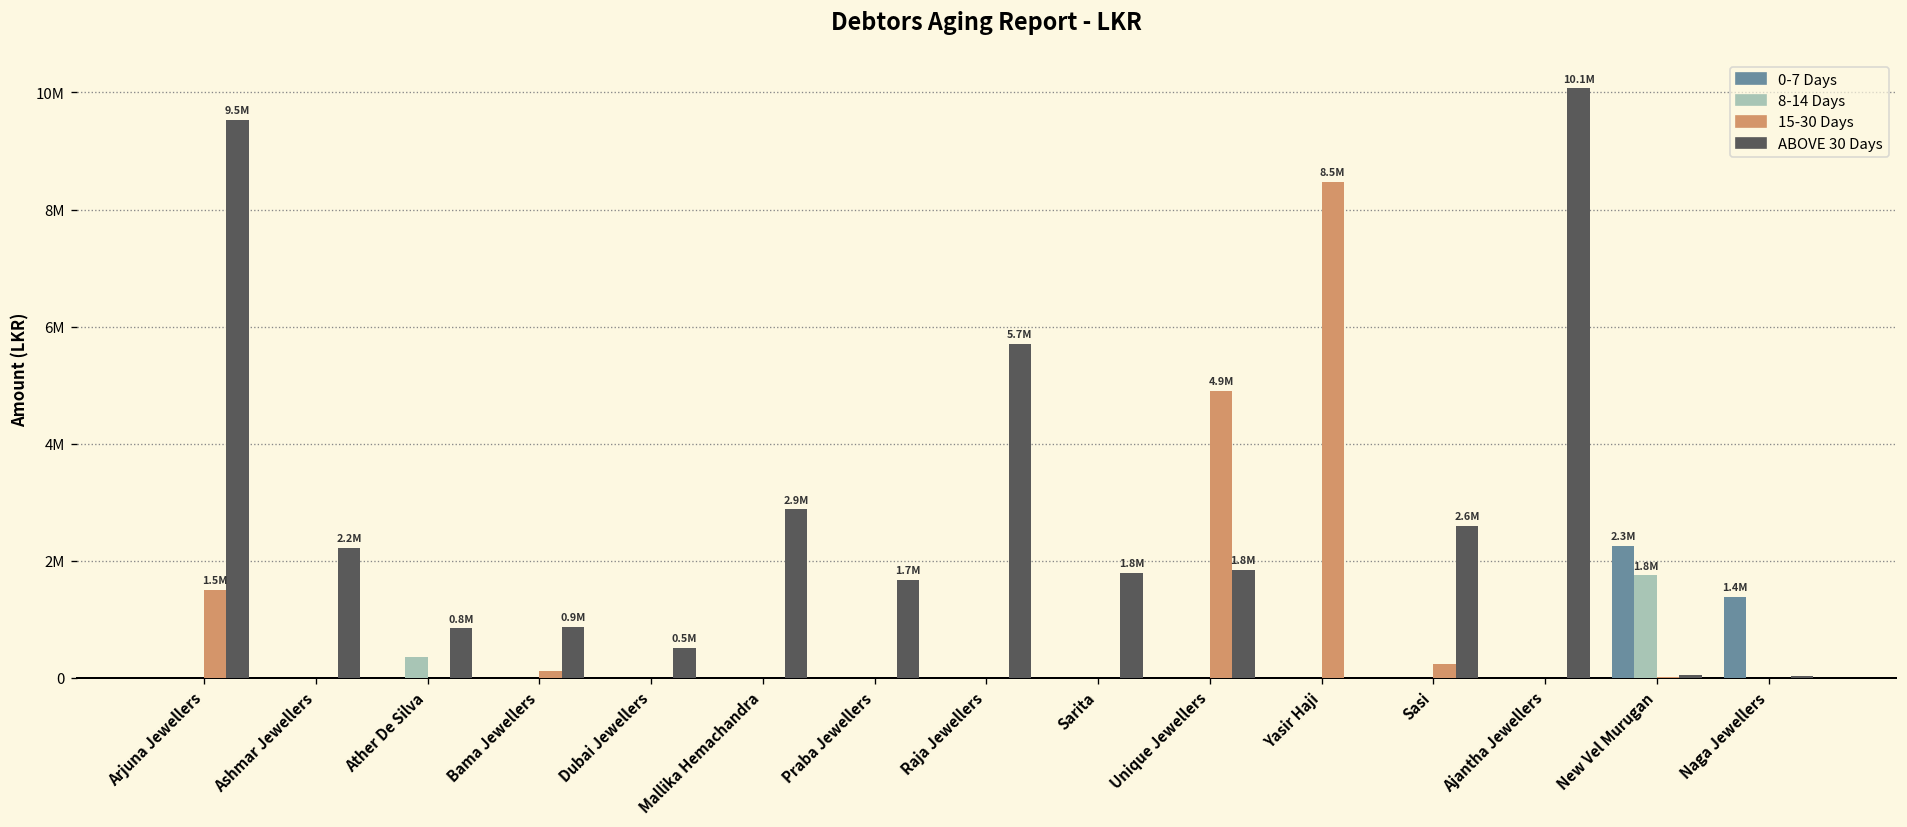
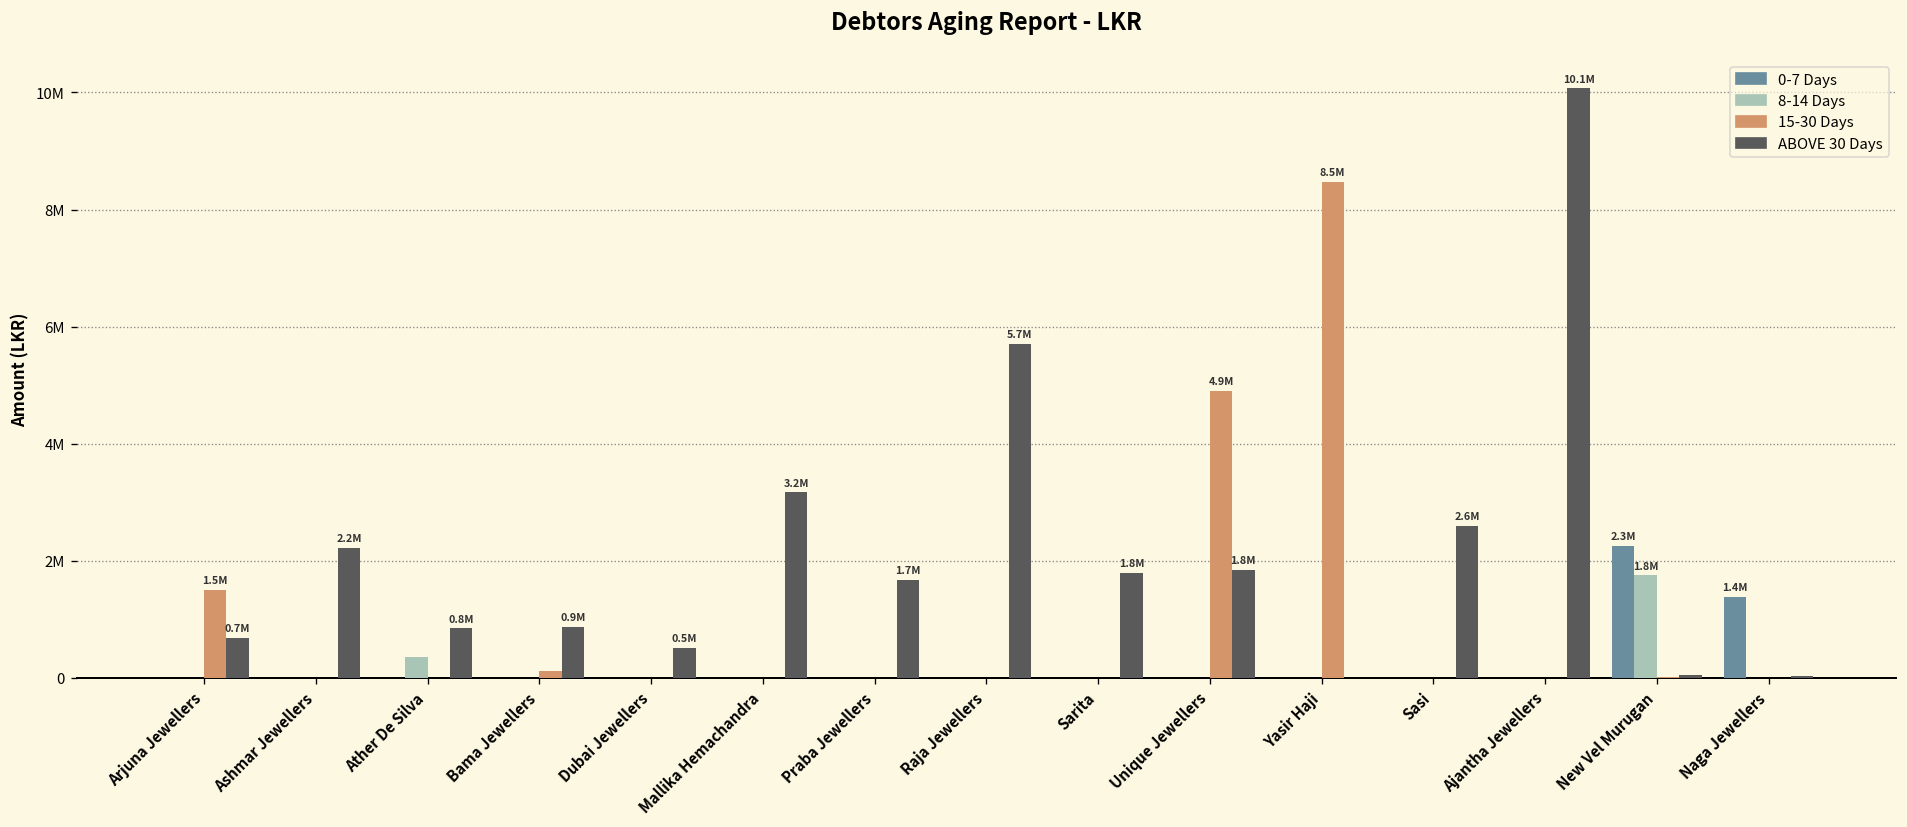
  {
    "0-7 Days": {
      "New Vel Murugan": "2.3M",
      "Naga Jewellers": "1.4M"
    },
    "8-14 Days": {
      "New Vel Murugan": "1.8M"
    },
    "15-30 Days": {
      "Ashmar Jewellers": "0",
      "Ather De Silva": "0",
      "Bama Jewellers": "100000",
      "Dubai Jewellers": "0",
      "Mallika Hemachandra": "0",
      "Praba Jewellers": "0",
      "Raja Jewellers": "0",
      "Sarita": "0",
-     "Sasi": "200000",
+     "Sasi": "0",
      "Ajantha Jewellers": "0",
      "Naga Jewellers": "0"
    },
    "ABOVE 30 Days": {
-     "Arjuna Jewellers": "9.5M",
+     "Arjuna Jewellers": "0.7M",
      "Ashmar Jewellers": "2.2M",
      "Ather De Silva": "0.8M",
      "Bama Jewellers": "0.9M",
      "Dubai Jewellers": "0.5M",
-     "Mallika Hemachandra": "2.9M",
+     "Mallika Hemachandra": "3.2M",
      "Praba Jewellers": "1.7M",
      "Raja Jewellers": "5.7M",
      "Sarita": "1.8M",
      "Unique Jewellers": "1.8M",
      "Sasi": "2.6M",
      "Ajantha Jewellers": "10.1M"
    }
  }
